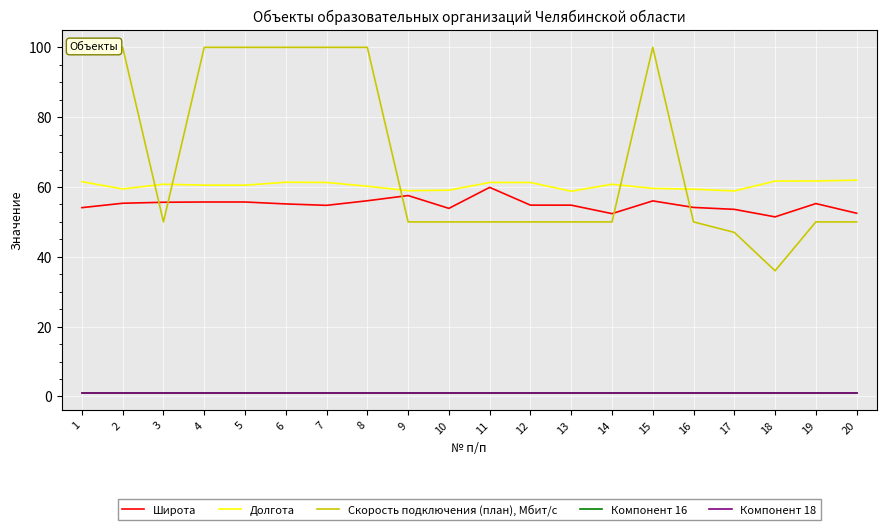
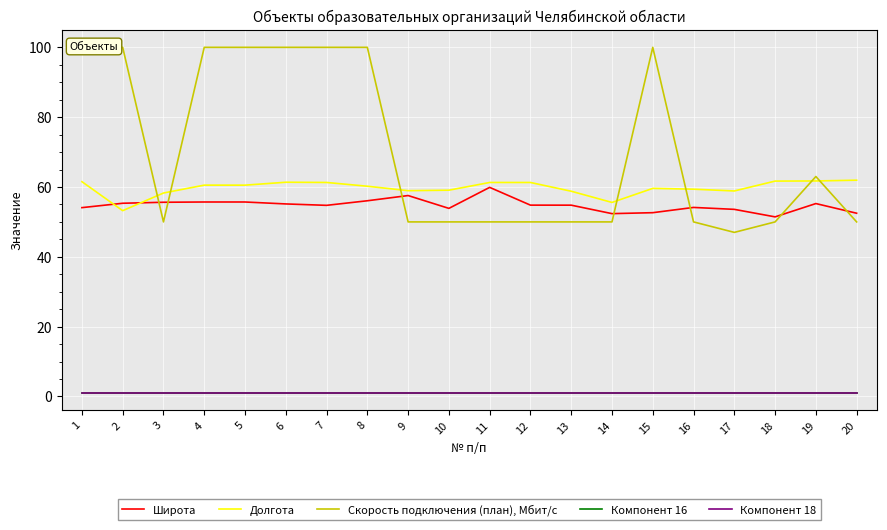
  {
    "Широта": {
      "1": 54,
      "2": 55,
      "3": 56,
      "4": 56,
      "5": 56,
      "6": 55,
      "7": 55,
      "8": 56,
      "9": 58,
      "10": 54,
      "11": 60,
      "12": 55,
      "13": 55,
      "14": 52,
-     "15": 56,
+     "15": 53,
      "16": 54,
      "17": 54,
      "18": 51,
      "19": 55,
      "20": 52
    },
    "Долгота": {
      "1": 62,
-     "2": 59,
-     "3": 61,
+     "2": 53,
+     "3": 58,
      "4": 61,
      "5": 61,
      "6": 61,
      "7": 61,
      "8": 60,
      "9": 59,
      "10": 59,
      "11": 61,
      "12": 61,
      "13": 59,
-     "14": 61,
+     "14": 56,
      "15": 60,
      "16": 59,
      "17": 59,
      "18": 62,
      "19": 62,
      "20": 62
    },
    "Скорость подключения (план), Мбит/с": {
      "2": 100,
      "3": 50,
      "4": 100,
      "5": 100,
      "6": 100,
      "7": 100,
      "8": 100,
      "9": 50,
      "10": 50,
      "11": 50,
      "12": 50,
      "13": 50,
      "14": 50,
      "15": 100,
      "16": 50,
      "17": 47,
-     "18": 36,
-     "19": 50,
+     "18": 50,
+     "19": 63,
      "20": 50
    },
    "Компонент 18": {
      "1": 1,
      "2": 1,
      "3": 1,
      "4": 1,
      "5": 1,
      "6": 1,
      "7": 1,
      "8": 1,
      "9": 1,
      "10": 1,
      "11": 1,
      "12": 1,
      "13": 1,
      "14": 1,
      "15": 1,
      "16": 1,
      "17": 1,
      "18": 1,
      "19": 1,
      "20": 1
    }
  }
